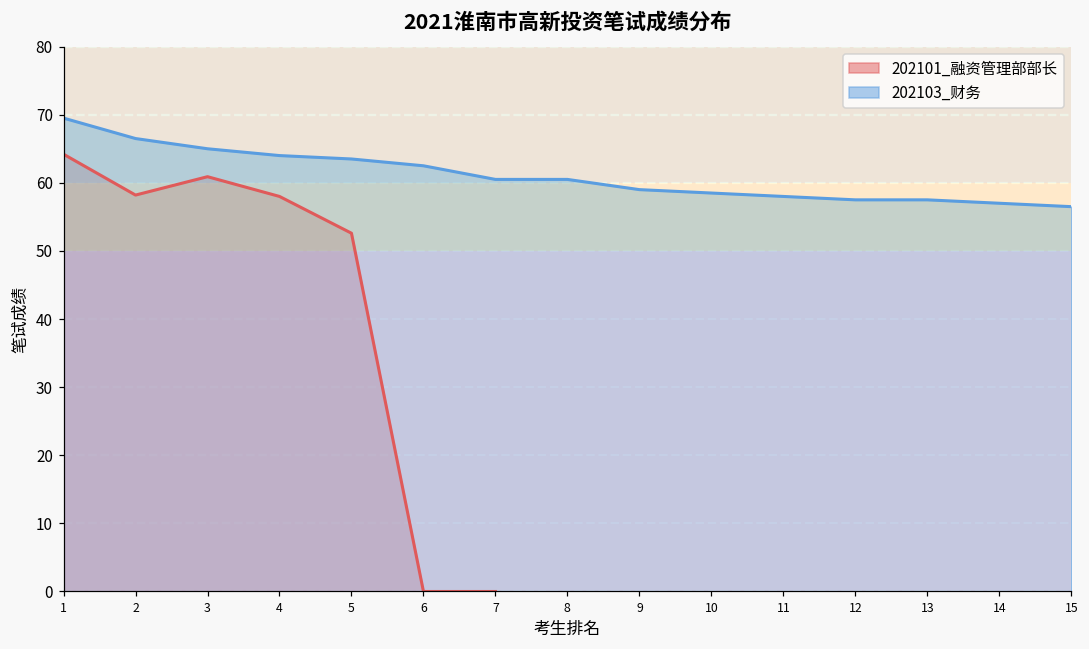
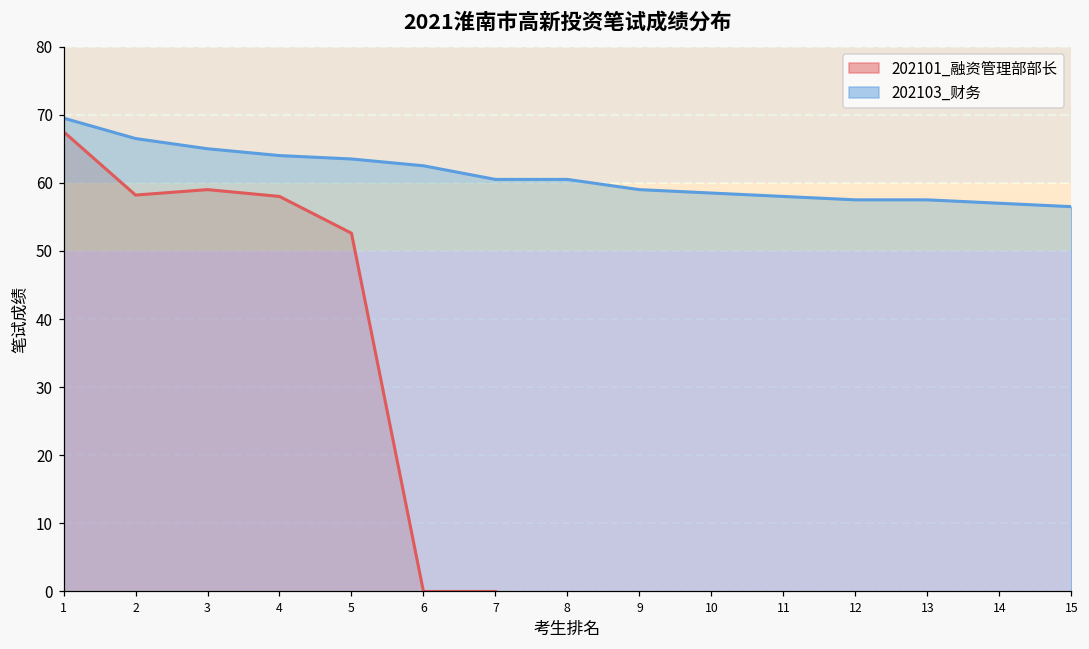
  {
    "202101_融资管理部部长": {
-     "1": 64,
+     "1": 68,
      "2": 58,
-     "3": 61,
+     "3": 59,
      "4": 58,
      "5": 53,
      "6": 0,
      "7": 0
    },
    "202103_财务": {
      "1": 70,
      "2": 67,
      "3": 65,
      "4": 64,
      "5": 64,
      "6": 63,
      "7": 61,
      "8": 61,
      "9": 59,
      "10": 59,
      "11": 58,
      "12": 58,
      "13": 58,
      "14": 57,
      "15": 57
    }
  }
